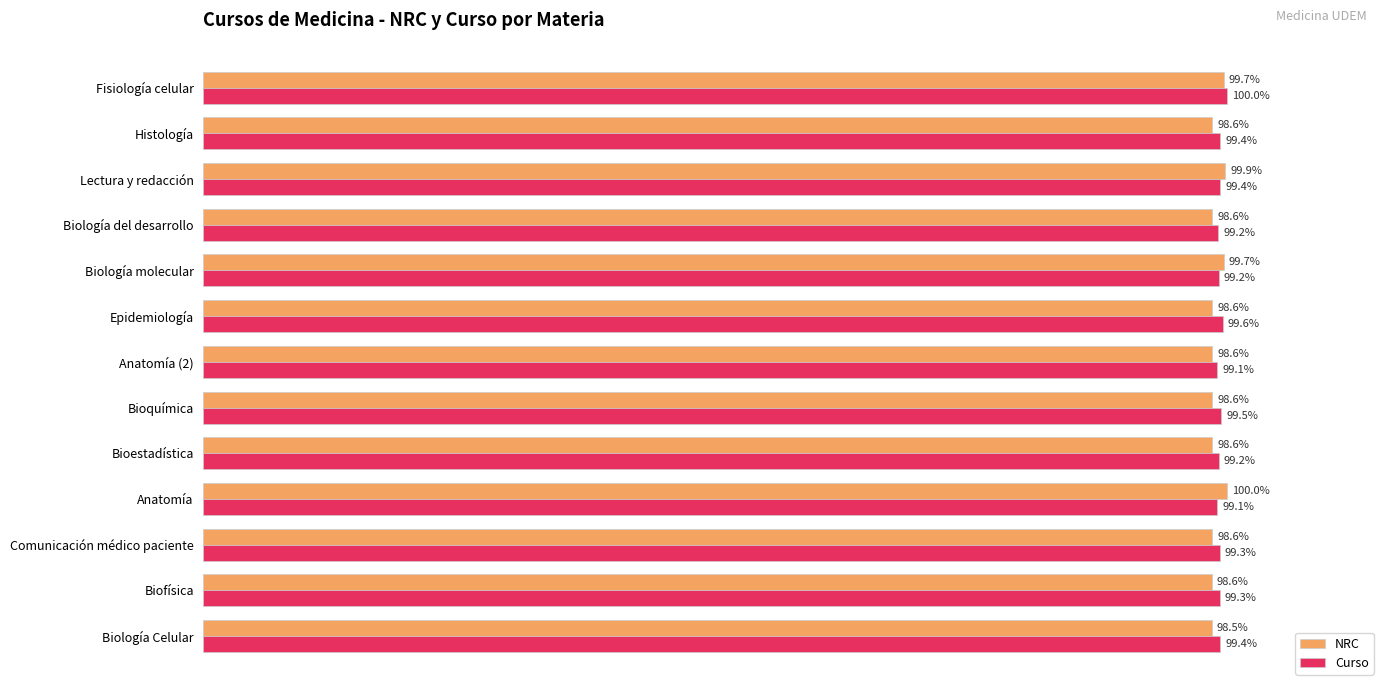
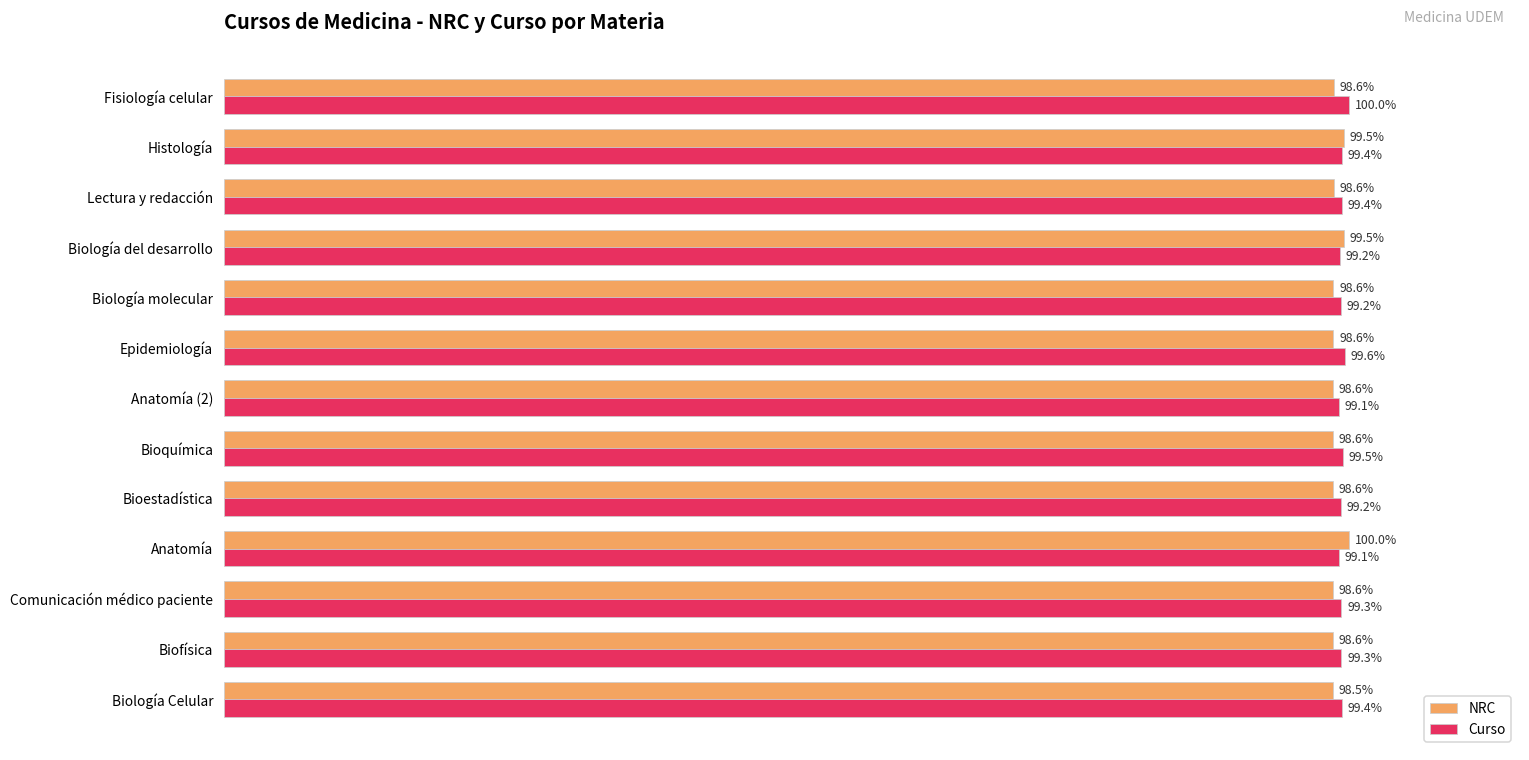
  {
    "NRC": {
-     "Fisiología celular": "99.7%",
-     "Histología": "98.6%",
-     "Lectura y redacción": "99.9%",
-     "Biología del desarrollo": "98.6%",
-     "Biología molecular": "99.7%",
+     "Fisiología celular": "98.6%",
+     "Histología": "99.5%",
+     "Lectura y redacción": "98.6%",
+     "Biología del desarrollo": "99.5%",
+     "Biología molecular": "98.6%",
      "Epidemiología": "98.6%",
      "Anatomía (2)": "98.6%",
      "Bioquímica": "98.6%",
      "Bioestadística": "98.6%",
      "Anatomía": "100.0%",
      "Comunicación médico paciente": "98.6%",
      "Biofísica": "98.6%",
      "Biología Celular": "98.5%"
    },
    "Curso": {
      "Fisiología celular": "100.0%",
      "Histología": "99.4%",
      "Lectura y redacción": "99.4%",
      "Biología del desarrollo": "99.2%",
      "Biología molecular": "99.2%",
      "Epidemiología": "99.6%",
      "Anatomía (2)": "99.1%",
      "Bioquímica": "99.5%",
      "Bioestadística": "99.2%",
      "Anatomía": "99.1%",
      "Comunicación médico paciente": "99.3%",
      "Biofísica": "99.3%",
      "Biología Celular": "99.4%"
    }
  }
